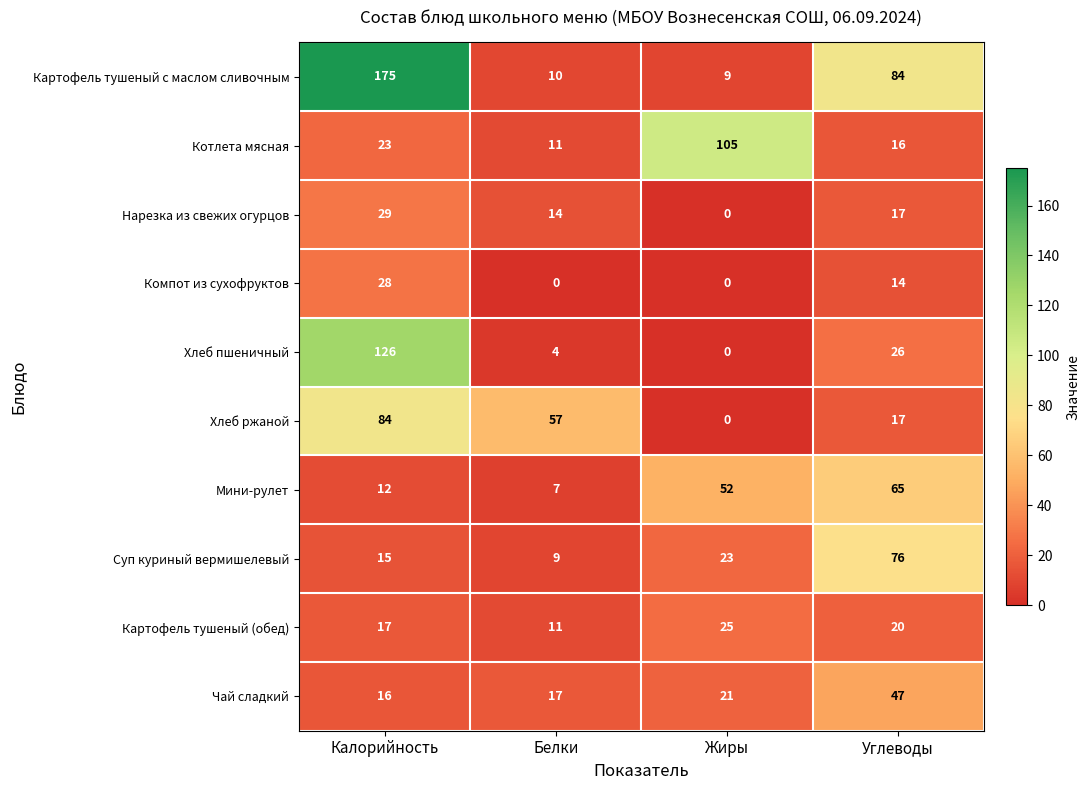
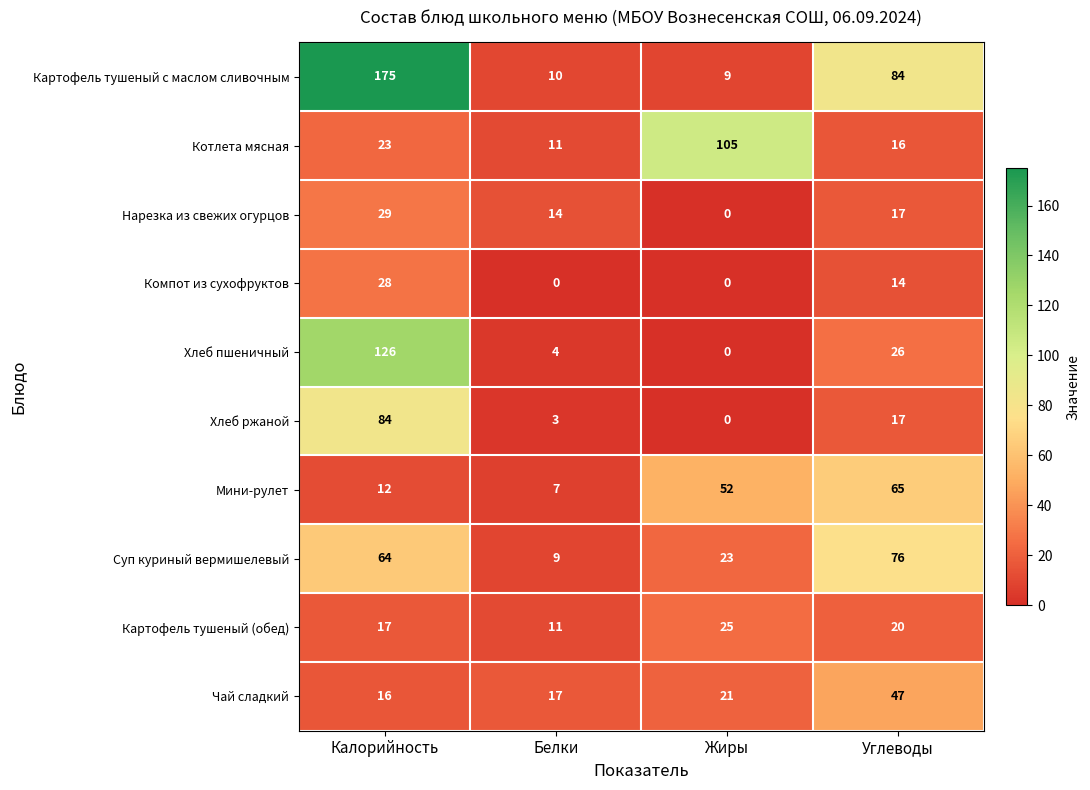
  {
    "Картофель тушеный с маслом сливочным": {
      "Калорийность": 175,
      "Белки": 10,
      "Жиры": 9,
      "Углеводы": 84
    },
    "Котлета мясная": {
      "Калорийность": 23,
      "Белки": 11,
      "Жиры": 105,
      "Углеводы": 16
    },
    "Нарезка из свежих огурцов": {
      "Калорийность": 29,
      "Белки": 14,
      "Жиры": 0,
      "Углеводы": 17
    },
    "Компот из сухофруктов": {
      "Калорийность": 28,
      "Белки": 0,
      "Жиры": 0,
      "Углеводы": 14
    },
    "Хлеб пшеничный": {
      "Калорийность": 126,
      "Белки": 4,
      "Жиры": 0,
      "Углеводы": 26
    },
    "Хлеб ржаной": {
      "Калорийность": 84,
-     "Белки": 57,
+     "Белки": 3,
      "Жиры": 0,
      "Углеводы": 17
    },
    "Мини-рулет": {
      "Калорийность": 12,
      "Белки": 7,
      "Жиры": 52,
      "Углеводы": 65
    },
    "Суп куриный вермишелевый": {
-     "Калорийность": 15,
+     "Калорийность": 64,
      "Белки": 9,
      "Жиры": 23,
      "Углеводы": 76
    },
    "Картофель тушеный (обед)": {
      "Калорийность": 17,
      "Белки": 11,
      "Жиры": 25,
      "Углеводы": 20
    },
    "Чай сладкий": {
      "Калорийность": 16,
      "Белки": 17,
      "Жиры": 21,
      "Углеводы": 47
    }
  }
